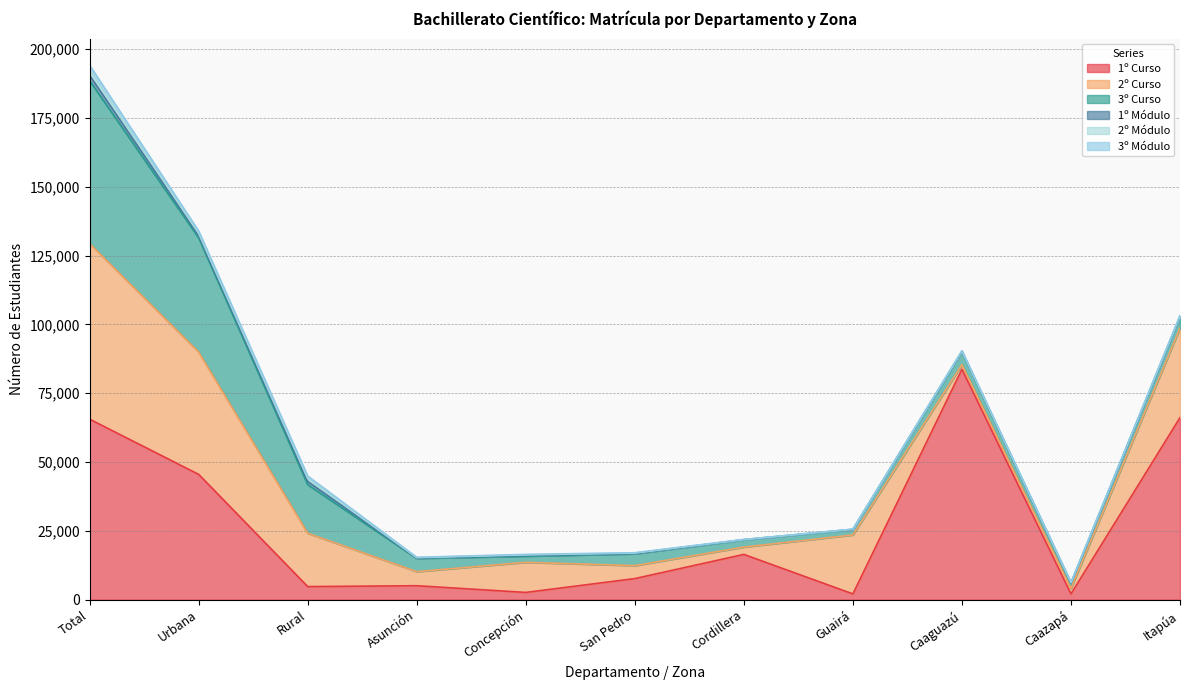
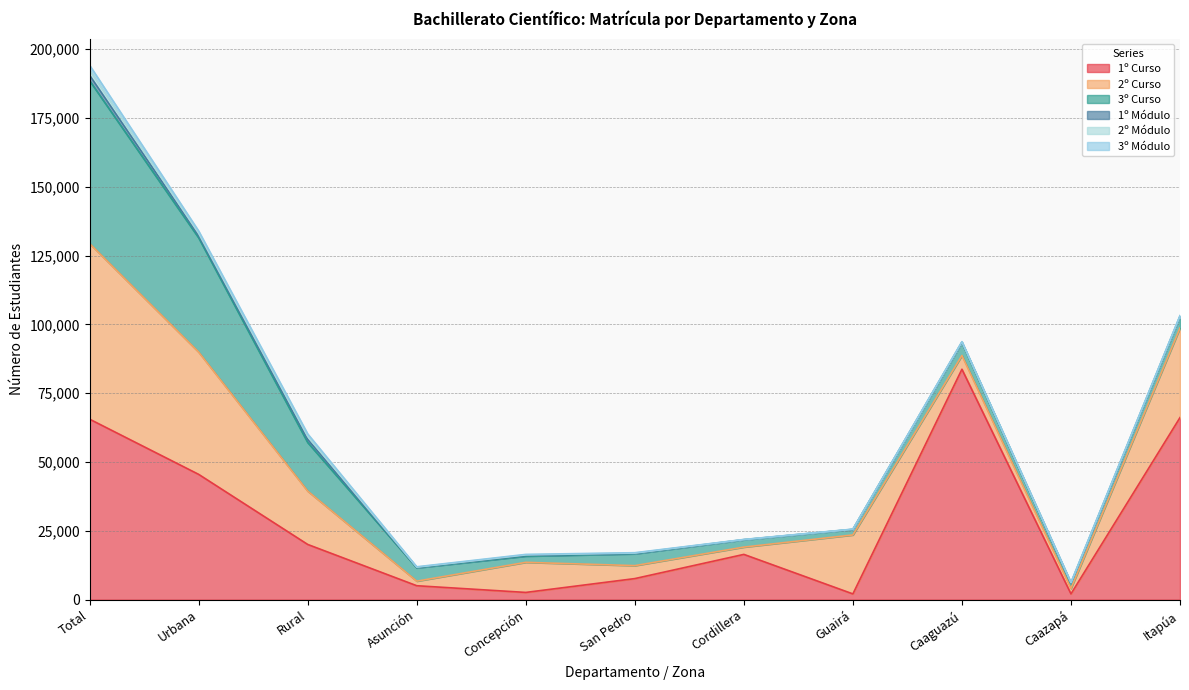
  {
    "1º Curso": {
      "Total": "66,000",
      "Urbana": "46,000",
-     "Rural": "5,000",
+     "Rural": "20,000",
      "Asunción": "5,000",
      "Concepción": "3,000",
      "San Pedro": "8,000",
      "Cordillera": "16,000",
      "Guairá": "2,000",
      "Caaguazú": "84,000",
      "Caazapá": "2,000",
      "Itapúa": "66,000"
    },
    "2º Curso": {
      "Total": "64,000",
      "Urbana": "44,000",
      "Rural": "19,000",
-     "Asunción": "5,000",
+     "Asunción": "2,000",
      "Concepción": "11,000",
      "San Pedro": "5,000",
      "Cordillera": "3,000",
      "Guairá": "21,000",
-     "Caaguazú": "2,000",
+     "Caaguazú": "5,000",
      "Caazapá": "2,000",
      "Itapúa": "33,000"
    }
  }
